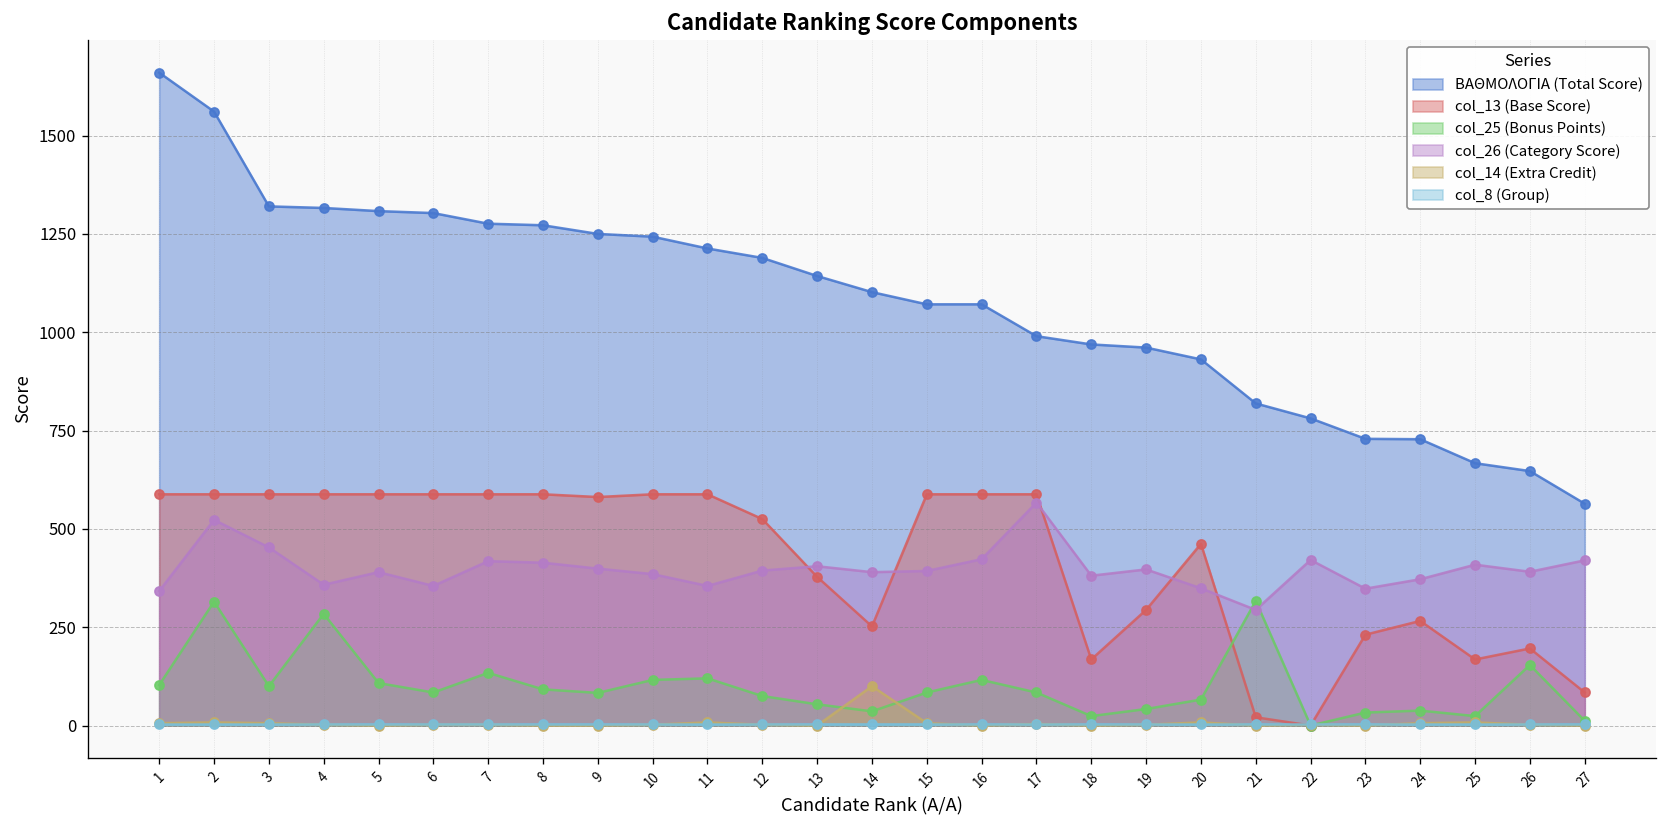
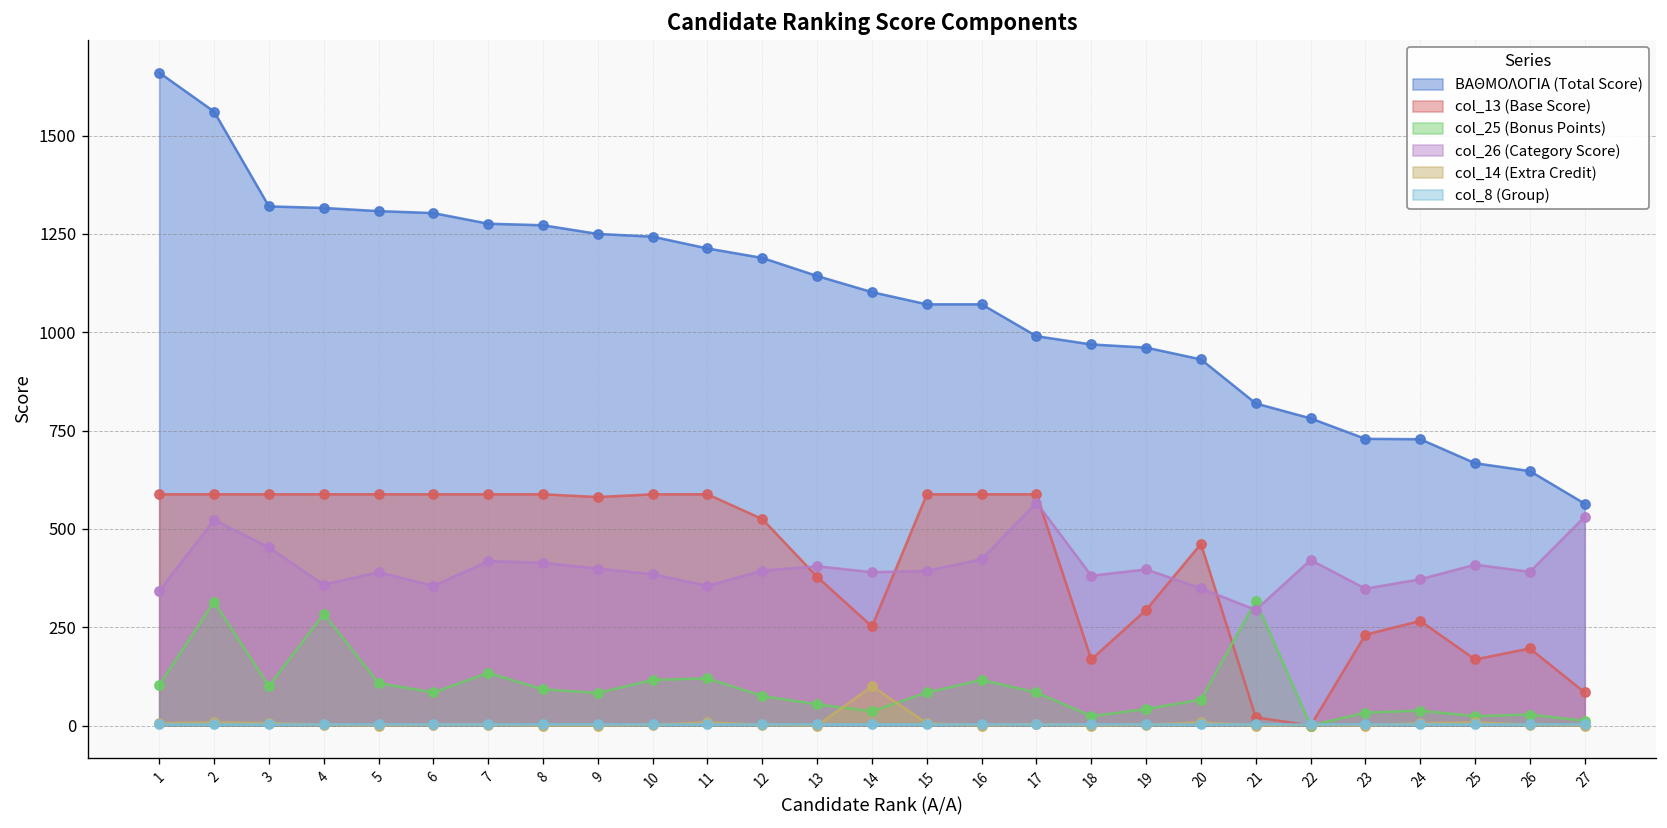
  {
    "col_25 (Bonus Points)": {
      "1": 100,
      "2": 320,
      "3": 100,
      "4": 280,
      "5": 110,
      "6": 80,
      "7": 130,
      "8": 90,
      "9": 80,
      "10": 120,
      "11": 120,
      "12": 80,
      "13": 50,
      "14": 40,
      "15": 80,
      "16": 120,
      "17": 80,
      "18": 20,
      "19": 40,
      "20": 70,
      "21": 320,
      "23": 30,
      "24": 40,
      "25": 20,
-     "26": 150,
+     "26": 30,
      "27": 10
    },
    "col_26 (Category Score)": {
      "1": 340,
      "2": 520,
      "3": 450,
      "4": 360,
      "5": 390,
      "6": 360,
      "7": 420,
      "8": 410,
      "9": 400,
      "10": 390,
      "11": 360,
      "12": 390,
      "13": 410,
      "14": 390,
      "15": 390,
      "16": 420,
      "17": 570,
      "18": 380,
      "19": 400,
      "20": 350,
      "21": 290,
      "22": 420,
      "23": 350,
      "24": 370,
      "25": 410,
      "26": 390,
-     "27": 420
+     "27": 530
    }
  }
